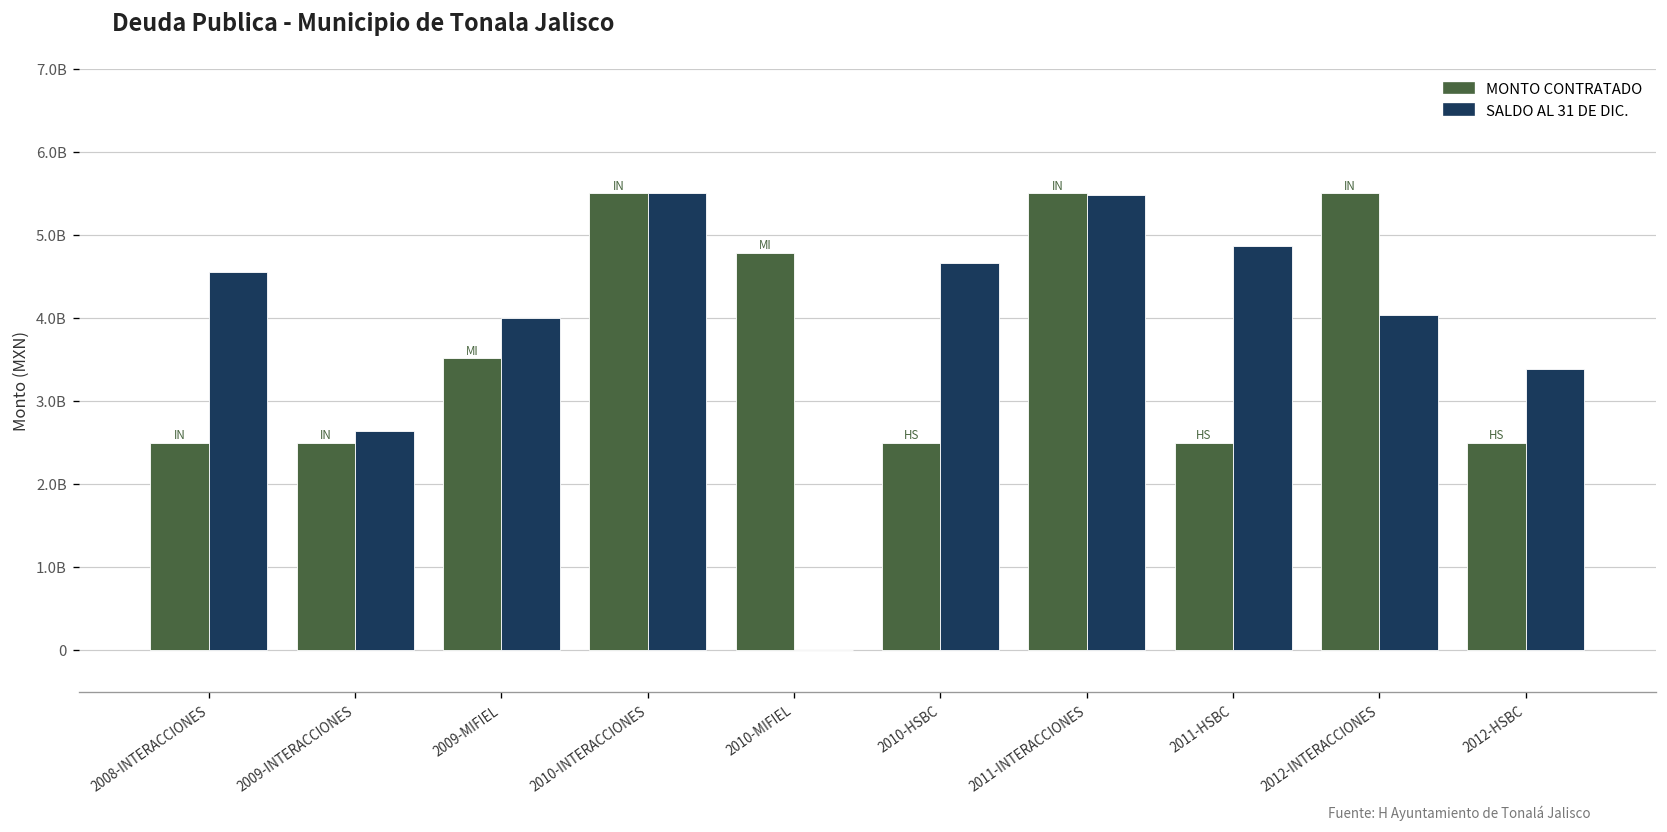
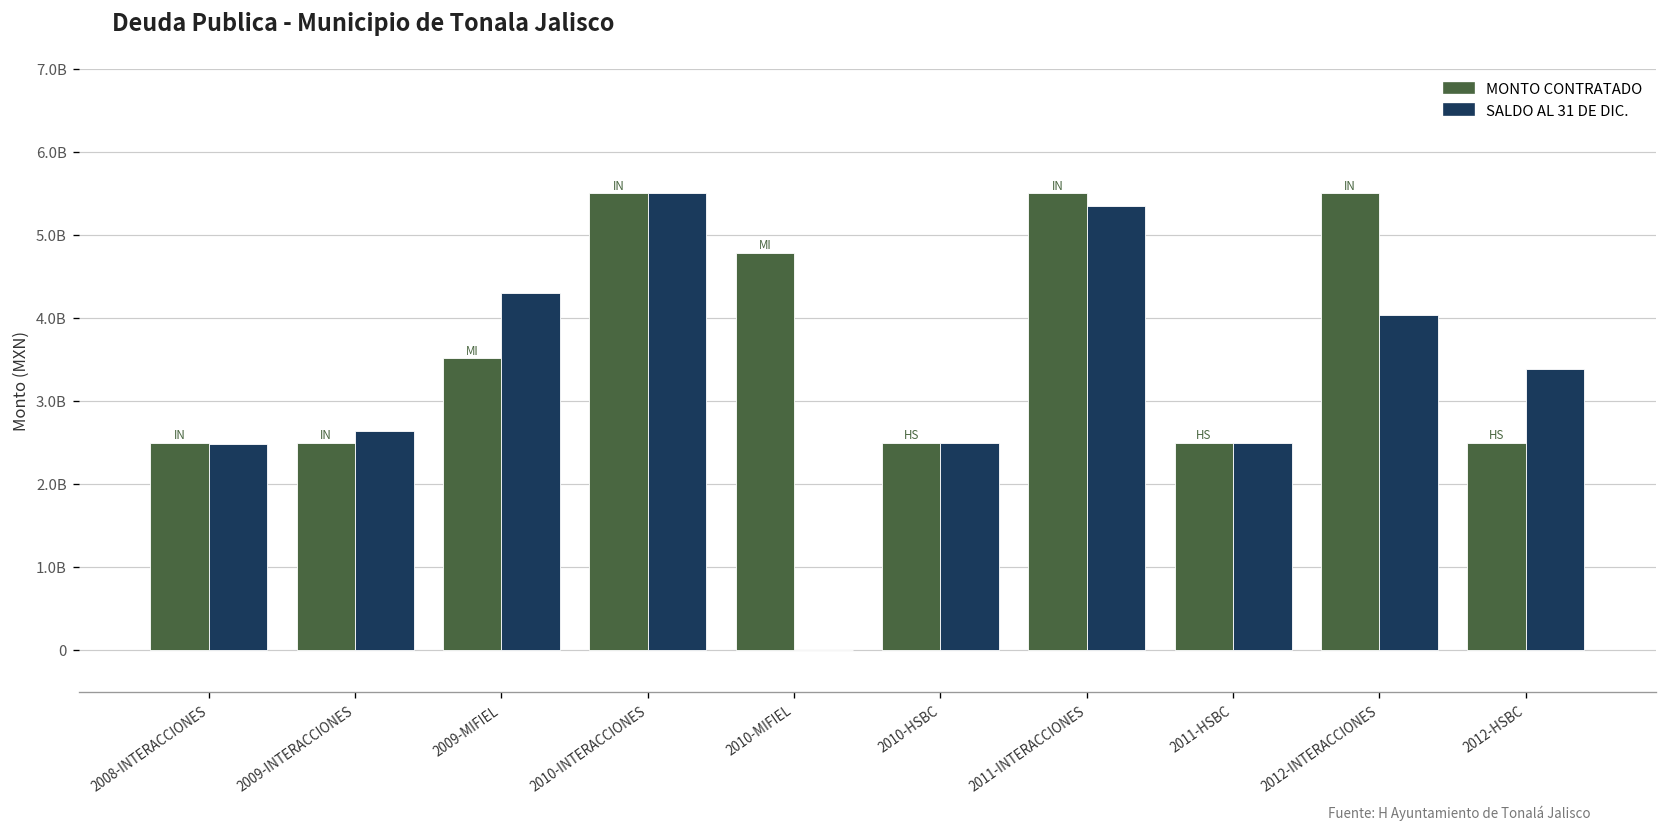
  {
    "MONTO CONTRATADO": {
      "2008-INTERACCIONES": 2500000000,
      "2009-INTERACCIONES": 2500000000,
      "2009-MIFIEL": 3500000000,
      "2010-INTERACCIONES": 5500000000,
      "2010-MIFIEL": 4800000000,
      "2010-HSBC": 2500000000,
      "2011-INTERACCIONES": 5500000000,
      "2011-HSBC": 2500000000,
      "2012-INTERACCIONES": 5500000000,
      "2012-HSBC": 2500000000
    },
    "SALDO AL 31 DE DIC.": {
-     "2008-INTERACCIONES": 4500000000,
+     "2008-INTERACCIONES": 2500000000,
      "2009-INTERACCIONES": 2600000000,
-     "2009-MIFIEL": 4000000000,
+     "2009-MIFIEL": 4300000000,
      "2010-INTERACCIONES": 5500000000,
      "2010-MIFIEL": 0,
-     "2010-HSBC": 4700000000,
-     "2011-INTERACCIONES": 5500000000,
-     "2011-HSBC": 4900000000,
+     "2010-HSBC": 2500000000,
+     "2011-INTERACCIONES": 5400000000,
+     "2011-HSBC": 2500000000,
      "2012-INTERACCIONES": 4000000000,
      "2012-HSBC": 3400000000
    }
  }
